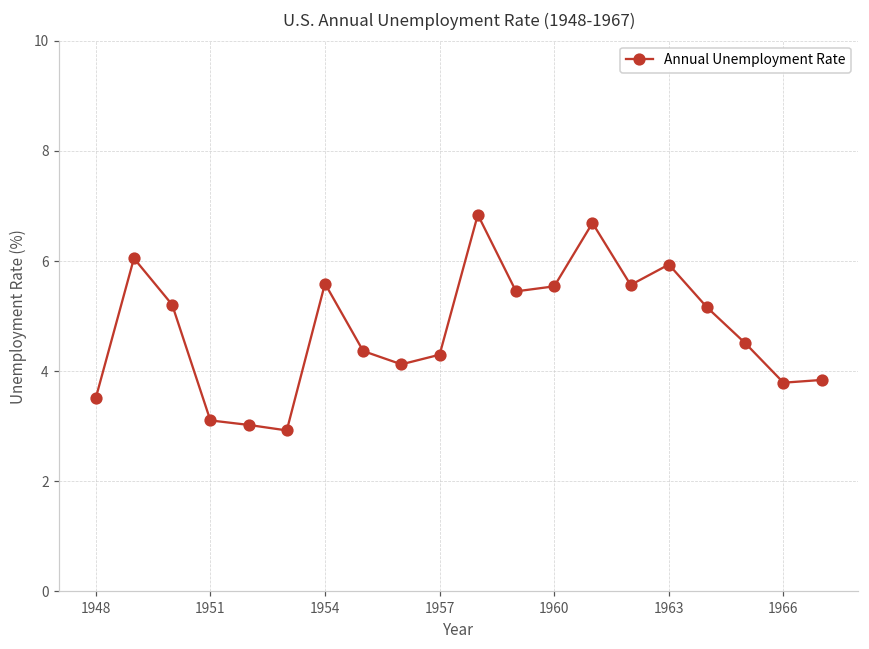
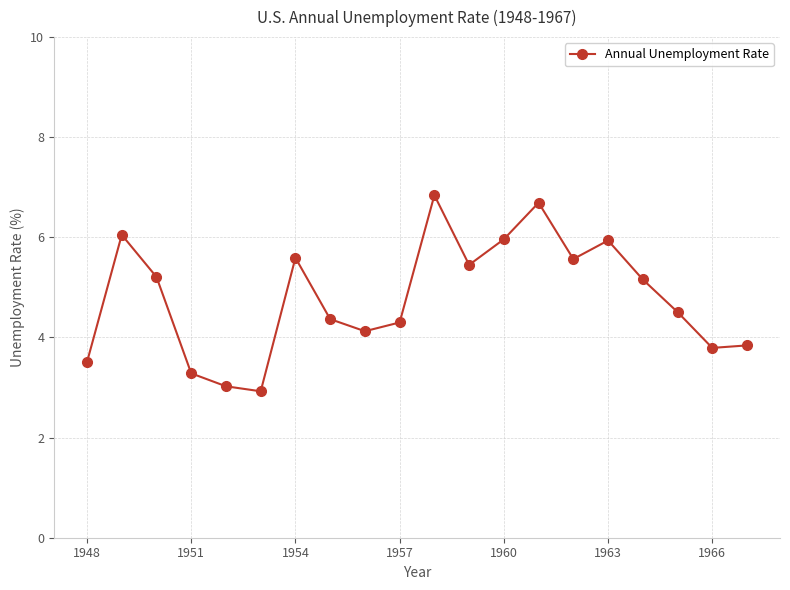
  {
    "1948": 3.5,
-   "1951": 3.1,
+   "1951": 3.3,
    "1954": 5.6,
    "1957": 4.3,
-   "1960": 5.5,
+   "1960": 6.0,
    "1963": 5.9,
    "1966": 3.8
  }
